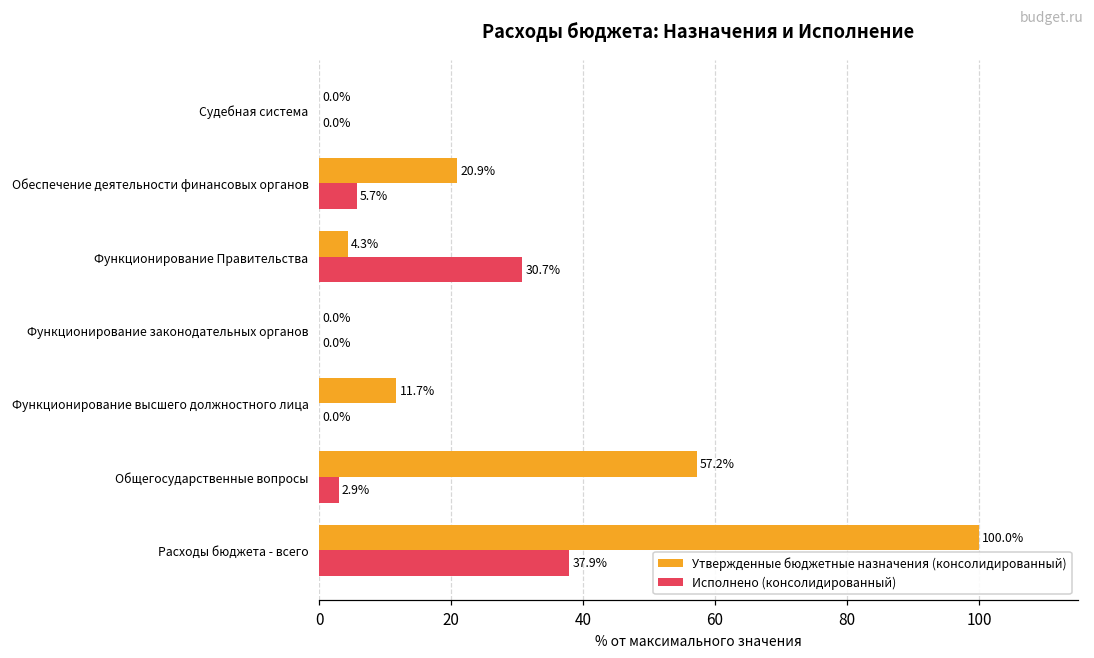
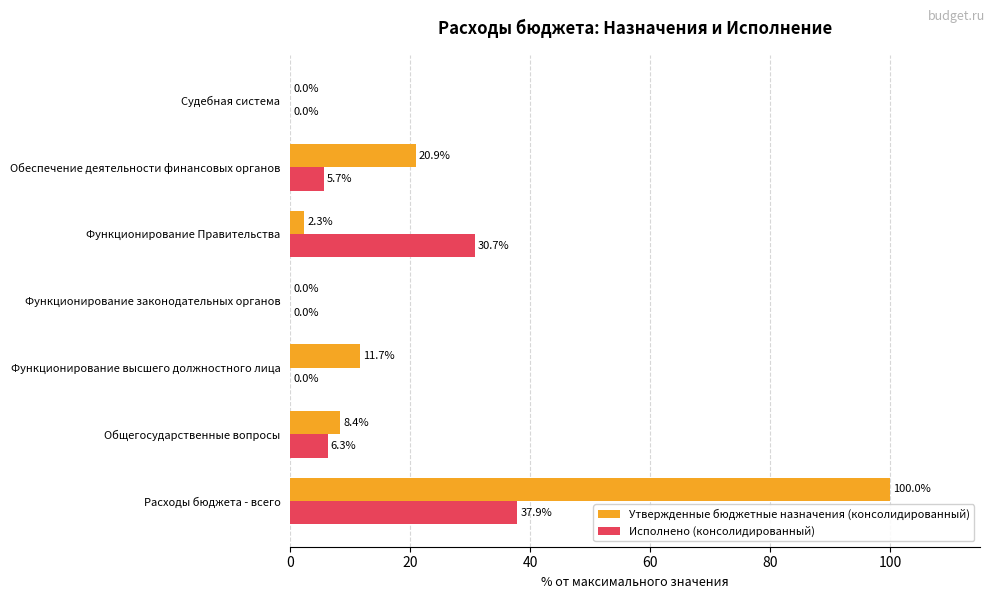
  {
    "Утвержденные бюджетные назначения (консолидированный)": {
      "Судебная система": "0.0%",
      "Обеспечение деятельности финансовых органов": "20.9%",
-     "Функционирование Правительства": "4.3%",
+     "Функционирование Правительства": "2.3%",
      "Функционирование законодательных органов": "0.0%",
      "Функционирование высшего должностного лица": "11.7%",
-     "Общегосударственные вопросы": "57.2%",
+     "Общегосударственные вопросы": "8.4%",
      "Расходы бюджета - всего": "100.0%"
    },
    "Исполнено (консолидированный)": {
      "Судебная система": "0.0%",
      "Обеспечение деятельности финансовых органов": "5.7%",
      "Функционирование Правительства": "30.7%",
      "Функционирование законодательных органов": "0.0%",
      "Функционирование высшего должностного лица": "0.0%",
-     "Общегосударственные вопросы": "2.9%",
+     "Общегосударственные вопросы": "6.3%",
      "Расходы бюджета - всего": "37.9%"
    }
  }
